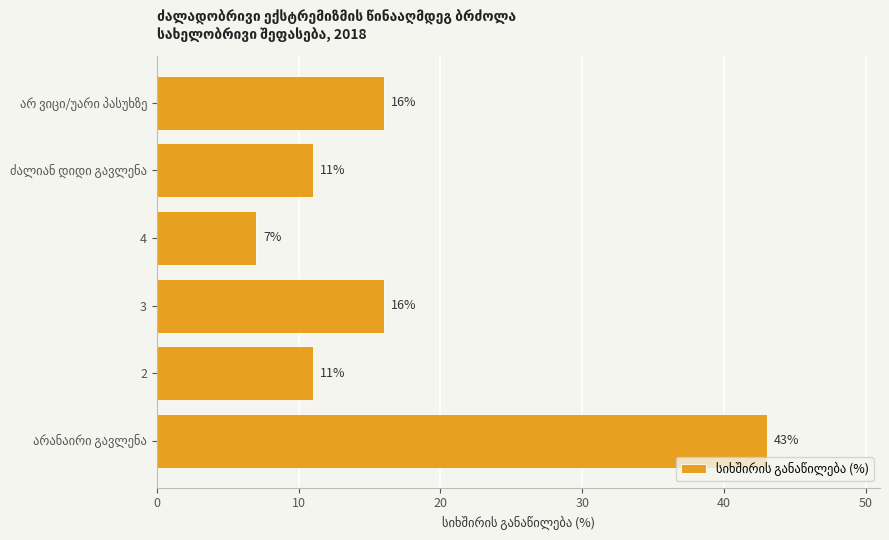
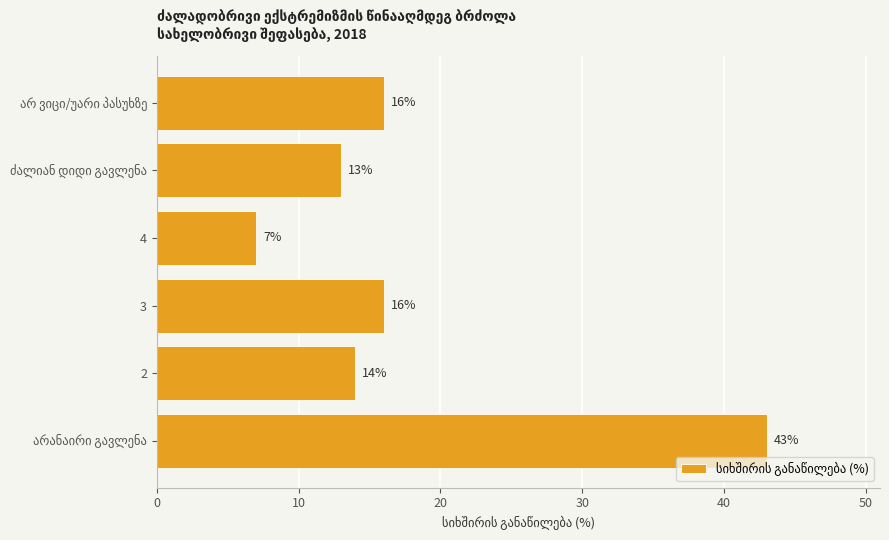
  {
    "არ ვიცი/უარი პასუხზე": "16%",
-   "ძალიან დიდი გავლენა": "11%",
+   "ძალიან დიდი გავლენა": "13%",
    "4": "7%",
    "3": "16%",
-   "2": "11%",
+   "2": "14%",
    "არანაირი გავლენა": "43%"
  }
